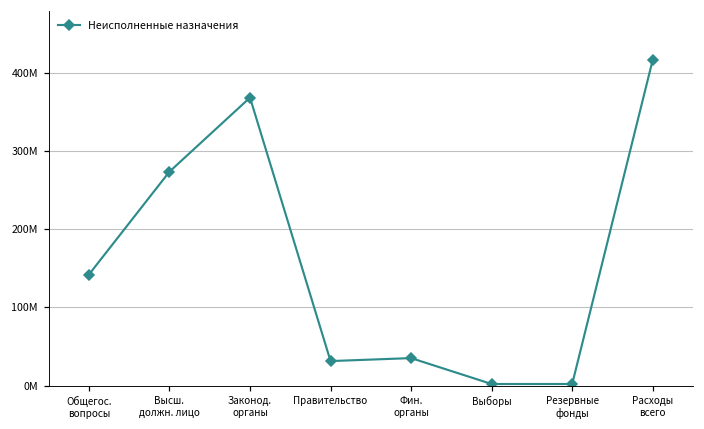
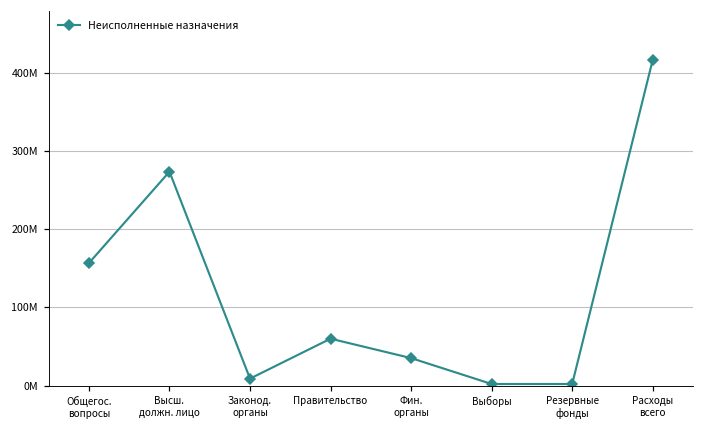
  {
-   "Общегос. вопросы": 140000000,
+   "Общегос. вопросы": 160000000,
    "Высш. должн. лицо": 270000000,
-   "Законод. органы": 370000000,
-   "Правительство": 30000000,
+   "Законод. органы": 10000000,
+   "Правительство": 60000000,
    "Фин. органы": 40000000,
    "Выборы": 0,
    "Резервные фонды": 0,
    "Расходы всего": 420000000
  }
